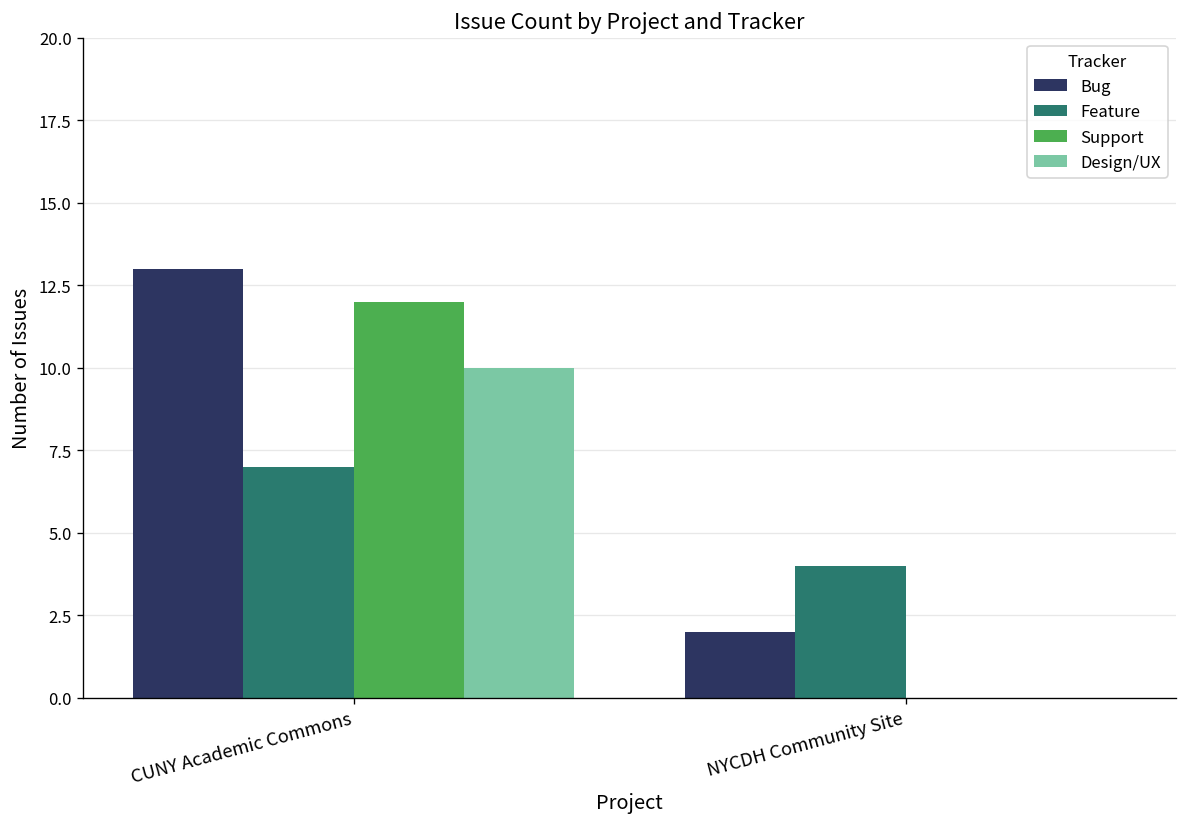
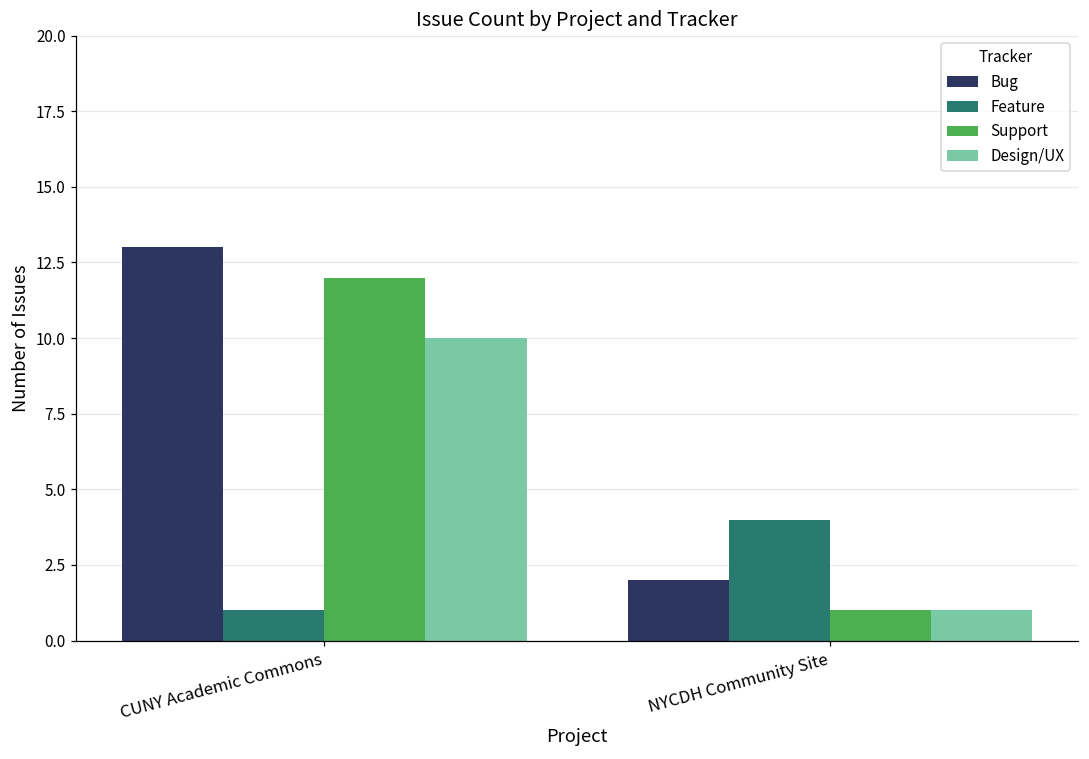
  {
    "Bug": {
      "CUNY Academic Commons": 13,
      "NYCDH Community Site": 2
    },
    "Feature": {
-     "CUNY Academic Commons": 7,
+     "CUNY Academic Commons": 1,
      "NYCDH Community Site": 4
    },
    "Support": {
      "CUNY Academic Commons": 12,
-     "NYCDH Community Site": 0
+     "NYCDH Community Site": 1
    },
    "Design/UX": {
      "CUNY Academic Commons": 10,
-     "NYCDH Community Site": 0
+     "NYCDH Community Site": 1
    }
  }
